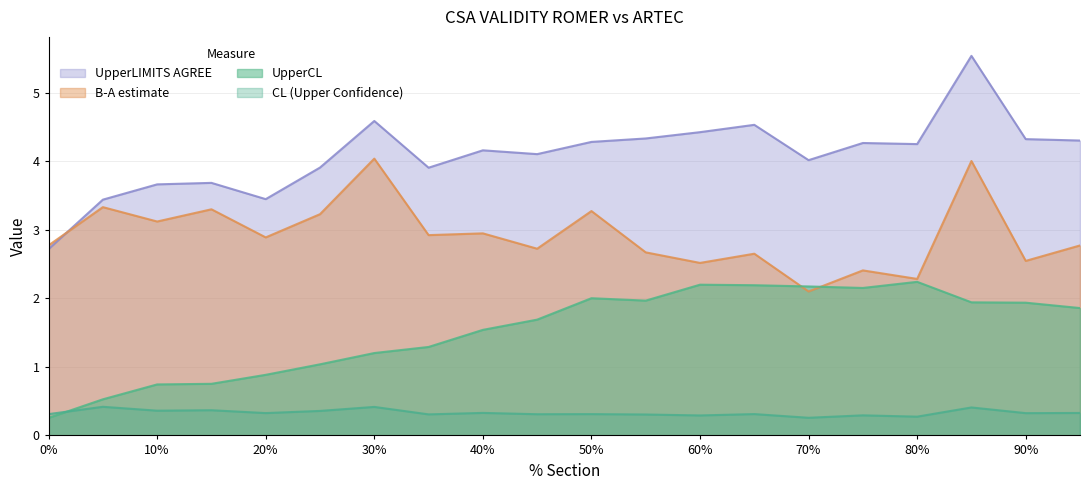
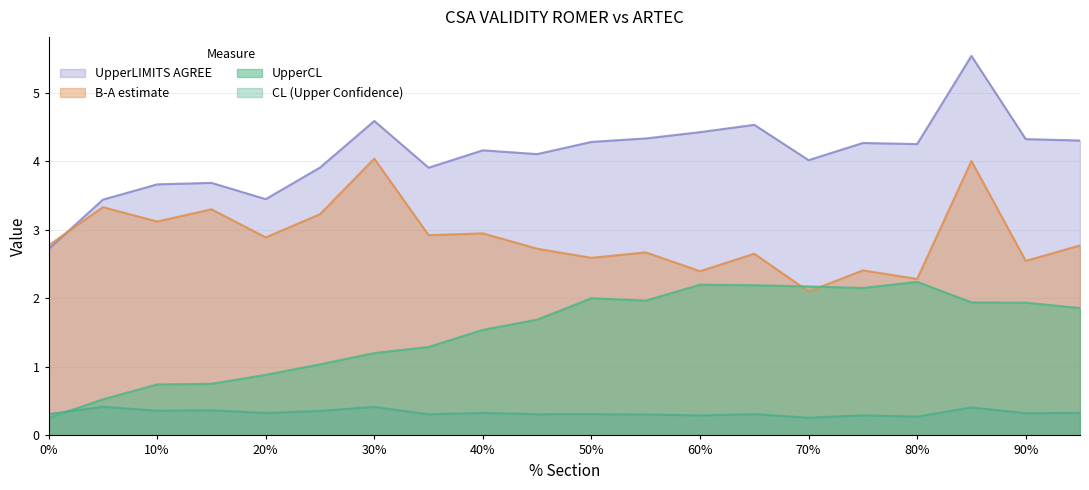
  {
    "B-A estimate": {
      "0%": 2.8,
      "10%": 3.1,
      "20%": 2.9,
      "30%": 4.0,
      "40%": 2.9,
-     "50%": 3.3,
-     "60%": 2.5,
+     "50%": 2.6,
+     "60%": 2.4,
      "70%": 2.1,
      "80%": 2.3,
      "90%": 2.5
    }
  }
